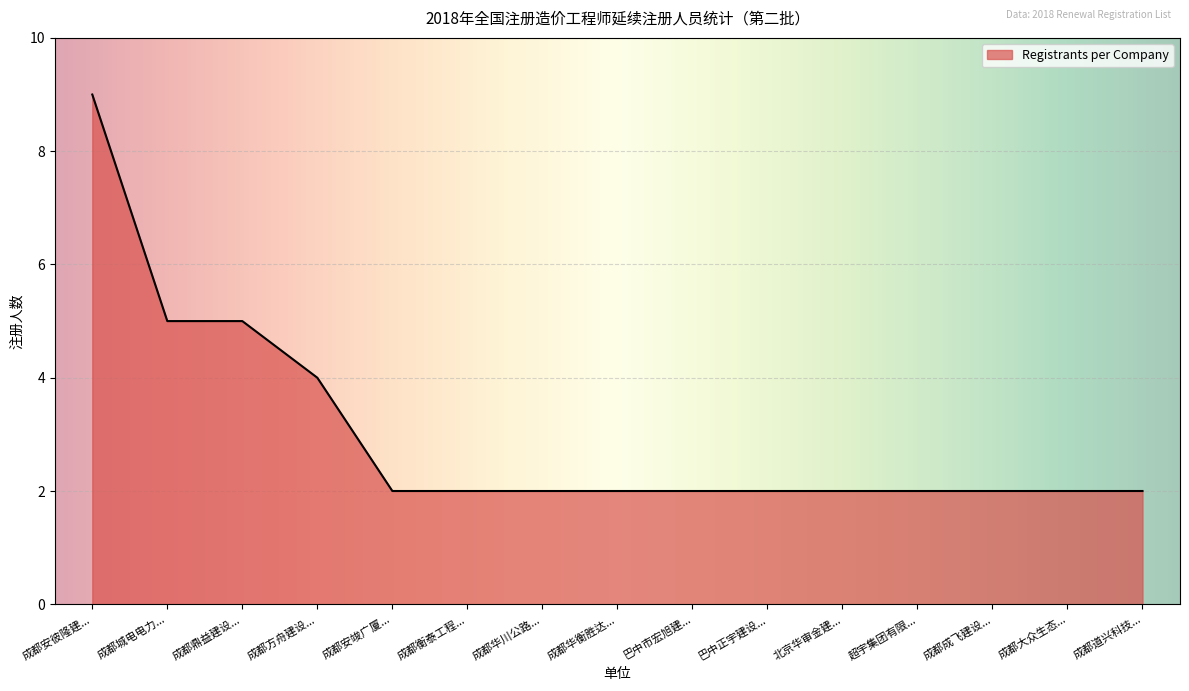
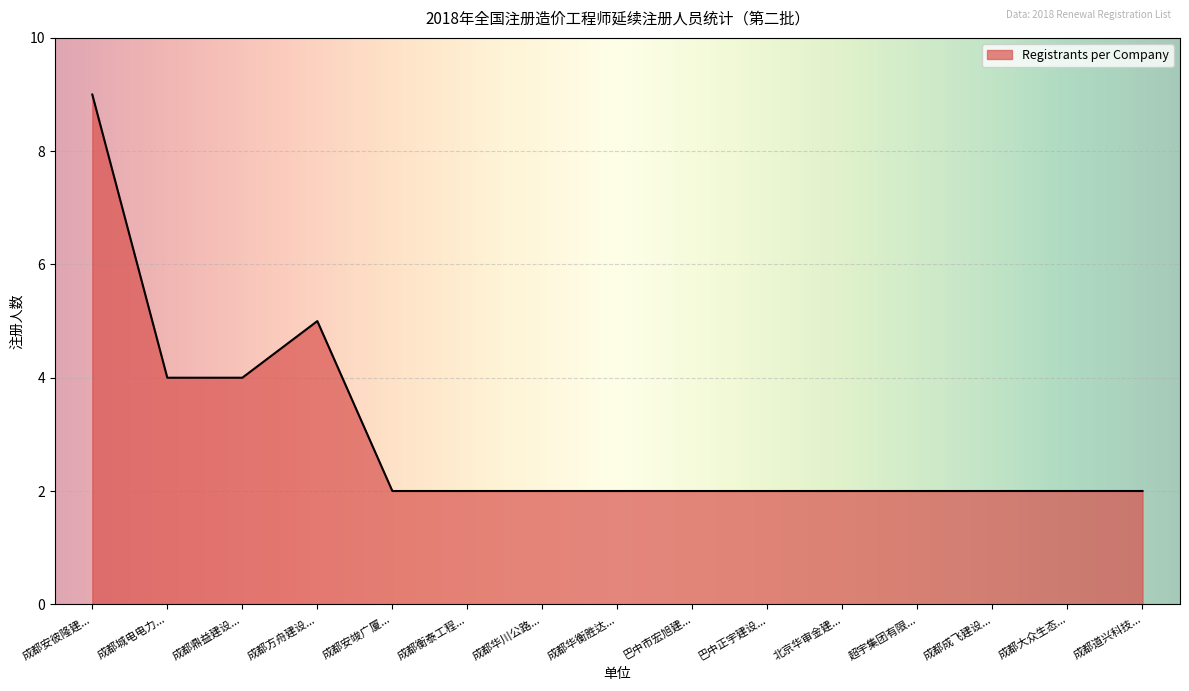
  {
    "成都安彼隆建...": 9,
-   "成都城电电力...": 5,
-   "成都鼎益建设...": 5,
-   "成都方舟建设...": 4,
+   "成都城电电力...": 4,
+   "成都鼎益建设...": 4,
+   "成都方舟建设...": 5,
    "成都安竣广厦...": 2,
    "成都衡泰工程...": 2,
    "成都华川公路...": 2,
    "成都华衡胜达...": 2,
    "巴中市宏旭建...": 2,
    "巴中正宇建设...": 2,
    "北京华审金建...": 2,
    "超宇集团有限...": 2,
    "成都成飞建设...": 2,
    "成都大众生态...": 2,
    "成都道兴科技...": 2
  }
